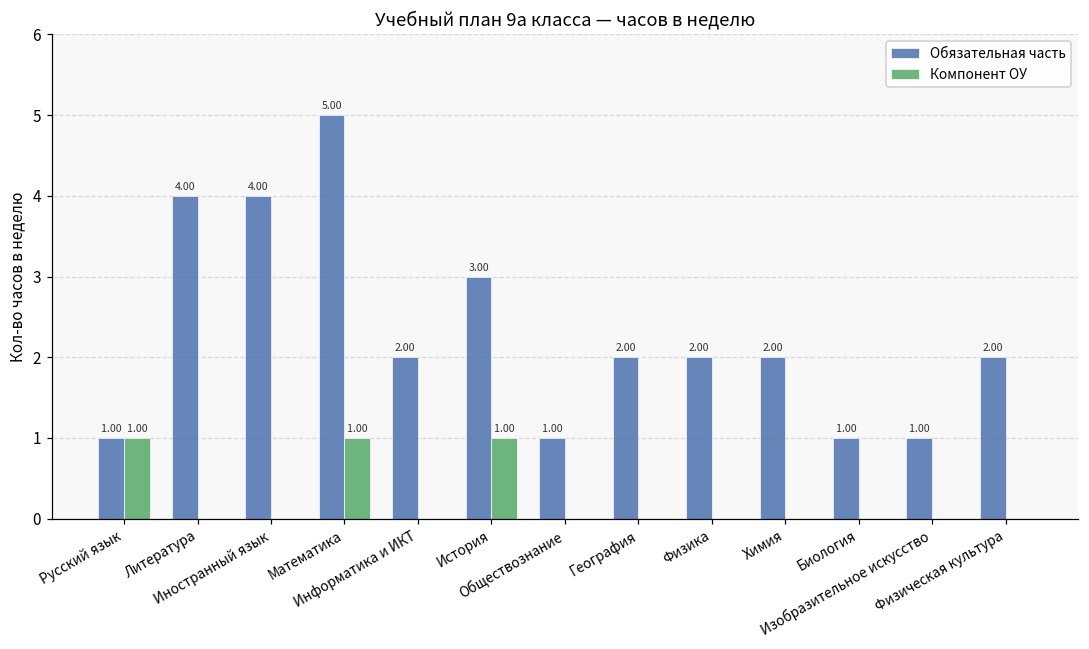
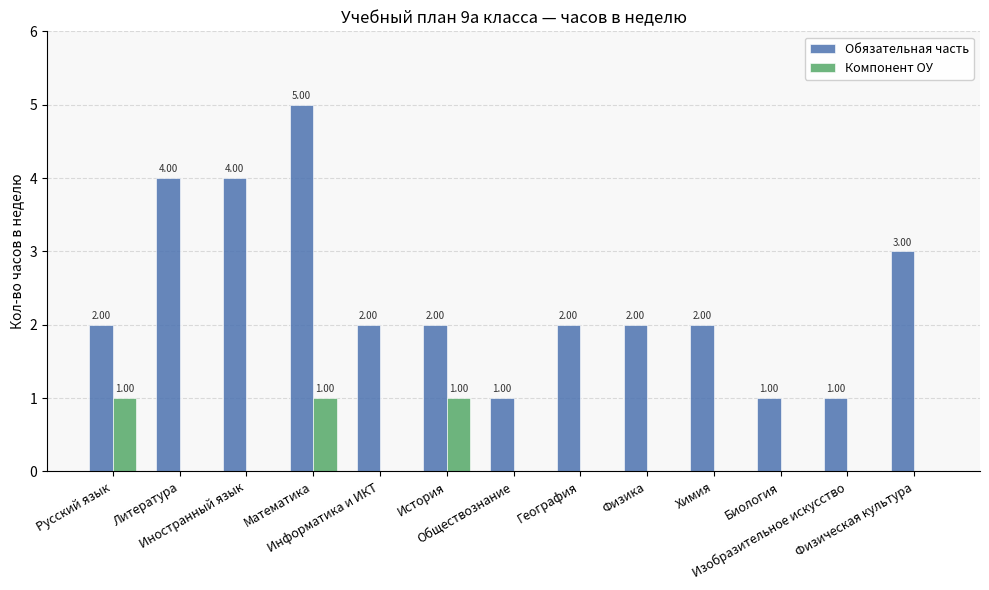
  {
    "Обязательная часть": {
-     "Русский язык": 1.00,
+     "Русский язык": 2.00,
      "Литература": 4.00,
      "Иностранный язык": 4.00,
      "Математика": 5.00,
      "Информатика и ИКТ": 2.00,
-     "История": 3.00,
+     "История": 2.00,
      "Обществознание": 1.00,
      "География": 2.00,
      "Физика": 2.00,
      "Химия": 2.00,
      "Биология": 1.00,
      "Изобразительное искусство": 1.00,
-     "Физическая культура": 2.00
+     "Физическая культура": 3.00
    },
    "Компонент ОУ": {
      "Русский язык": 1.00,
      "Математика": 1.00,
      "История": 1.00
    }
  }
